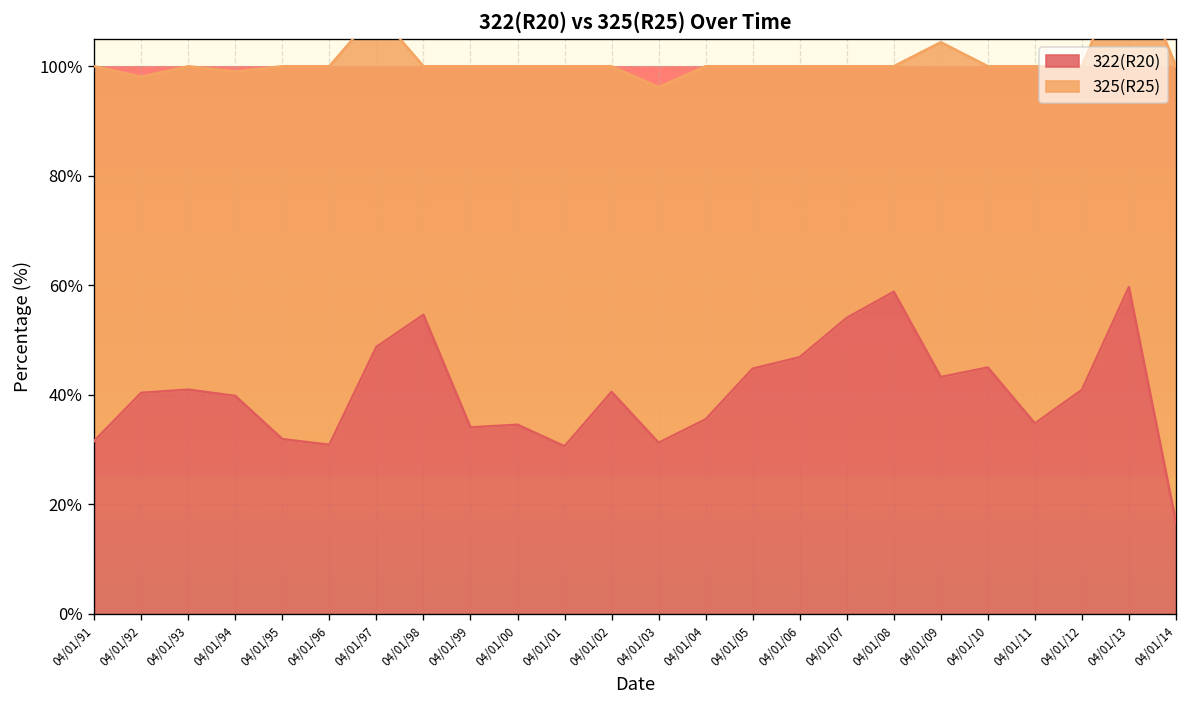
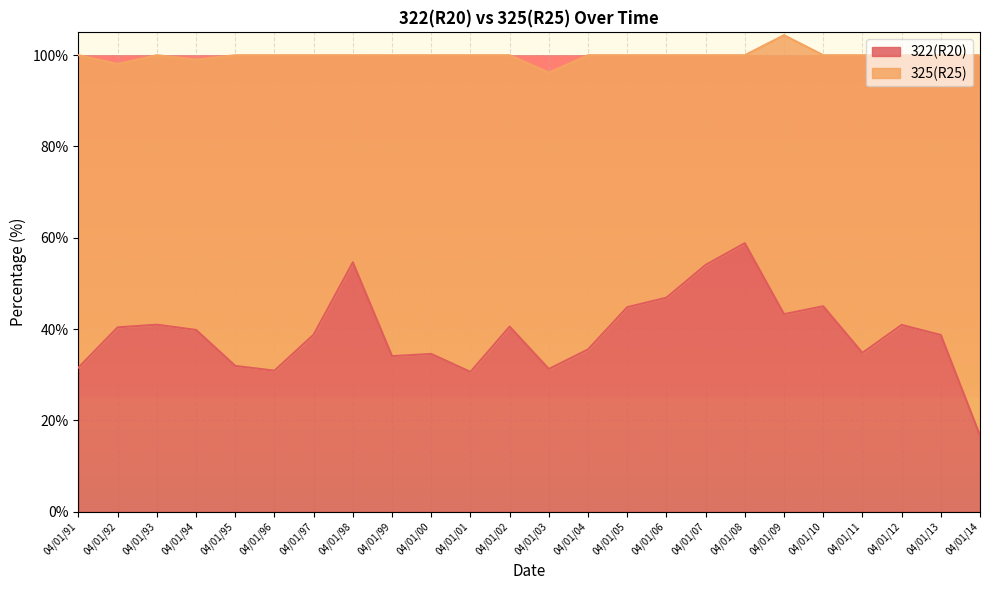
  {
    "322(R20)": {
      "04/01/91": "32%",
      "04/01/92": "40%",
      "04/01/93": "41%",
      "04/01/94": "40%",
      "04/01/95": "32%",
      "04/01/96": "31%",
-     "04/01/97": "49%",
+     "04/01/97": "39%",
      "04/01/98": "55%",
      "04/01/99": "34%",
      "04/01/00": "35%",
      "04/01/01": "31%",
      "04/01/02": "41%",
      "04/01/03": "31%",
      "04/01/04": "36%",
      "04/01/05": "45%",
      "04/01/06": "47%",
      "04/01/07": "54%",
      "04/01/08": "59%",
      "04/01/09": "43%",
      "04/01/10": "45%",
      "04/01/11": "35%",
      "04/01/12": "41%",
-     "04/01/13": "60%",
+     "04/01/13": "39%",
      "04/01/14": "17%"
    },
    "325(R25)": {
      "04/01/91": "68%",
      "04/01/92": "58%",
      "04/01/93": "59%",
      "04/01/94": "59%",
      "04/01/95": "68%",
      "04/01/96": "69%",
      "04/01/98": "45%",
      "04/01/99": "66%",
      "04/01/00": "65%",
      "04/01/01": "69%",
      "04/01/02": "59%",
      "04/01/03": "65%",
      "04/01/04": "64%",
      "04/01/05": "55%",
      "04/01/06": "53%",
      "04/01/07": "46%",
      "04/01/08": "41%",
      "04/01/09": "61%",
      "04/01/10": "55%",
      "04/01/11": "65%",
      "04/01/14": "83%"
    }
  }
